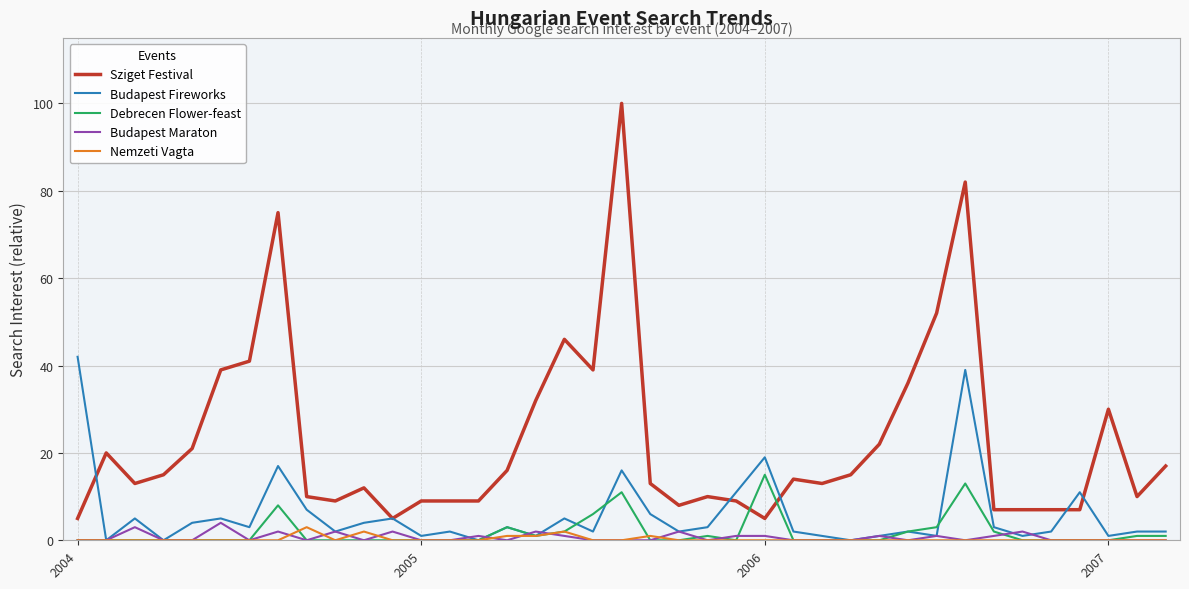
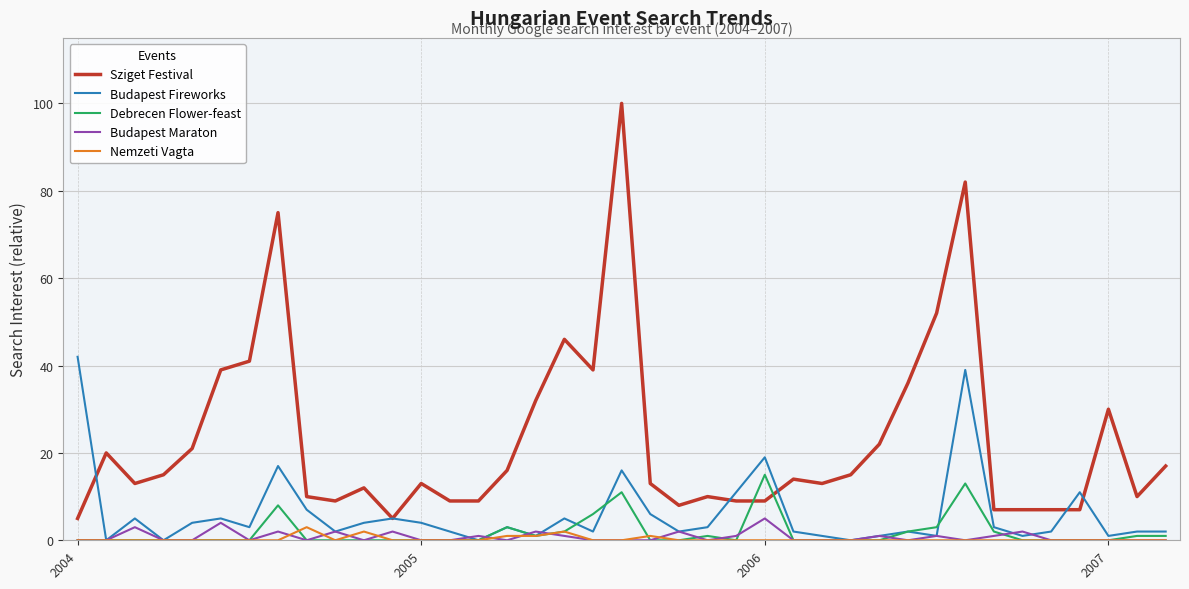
  {
    "Sziget Festival": {
      "2004": 5,
-     "2005": 9,
-     "2006": 5,
+     "2005": 13,
+     "2006": 9,
      "2007": 30
    },
    "Budapest Fireworks": {
      "2004": 42,
-     "2005": 1,
+     "2005": 4,
      "2006": 19,
      "2007": 1
    },
    "Debrecen Flower-feast": {
      "2006": 15
    },
    "Budapest Maraton": {
-     "2006": 1
+     "2006": 5
    },
    "Nemzeti Vagta": {
      "2006": 0
    }
  }
